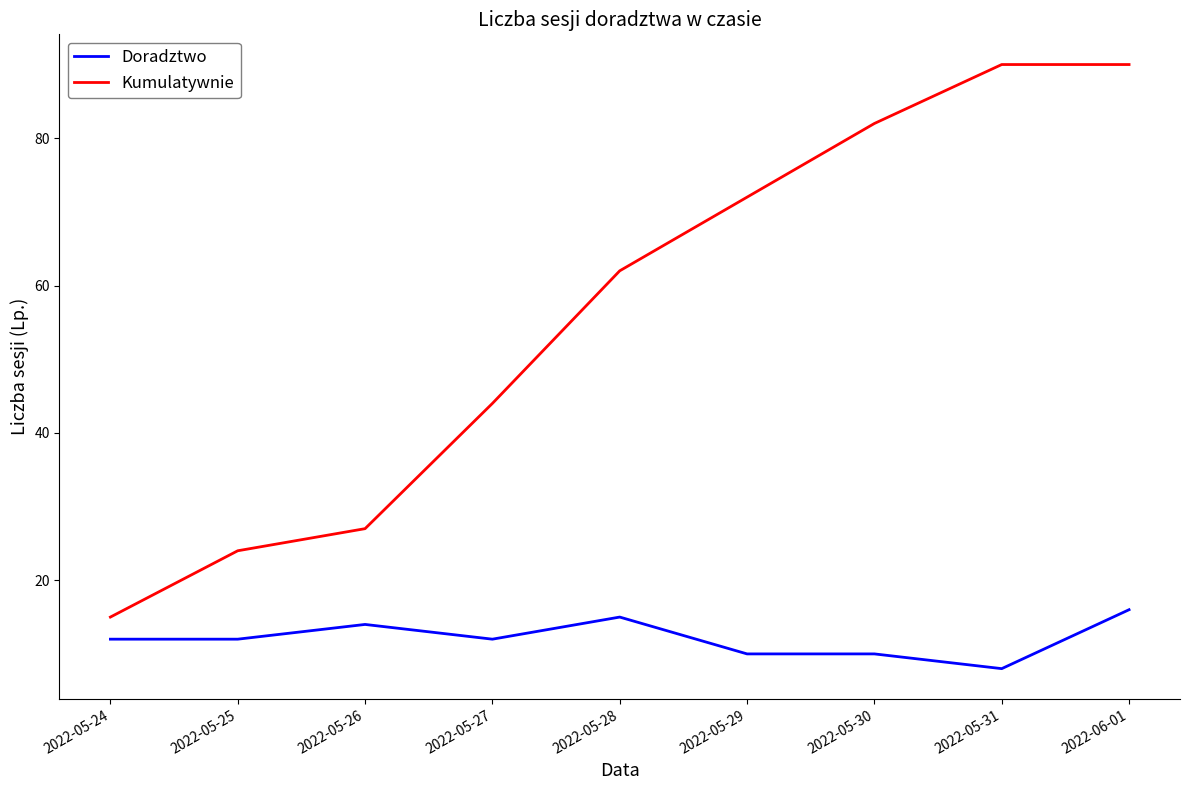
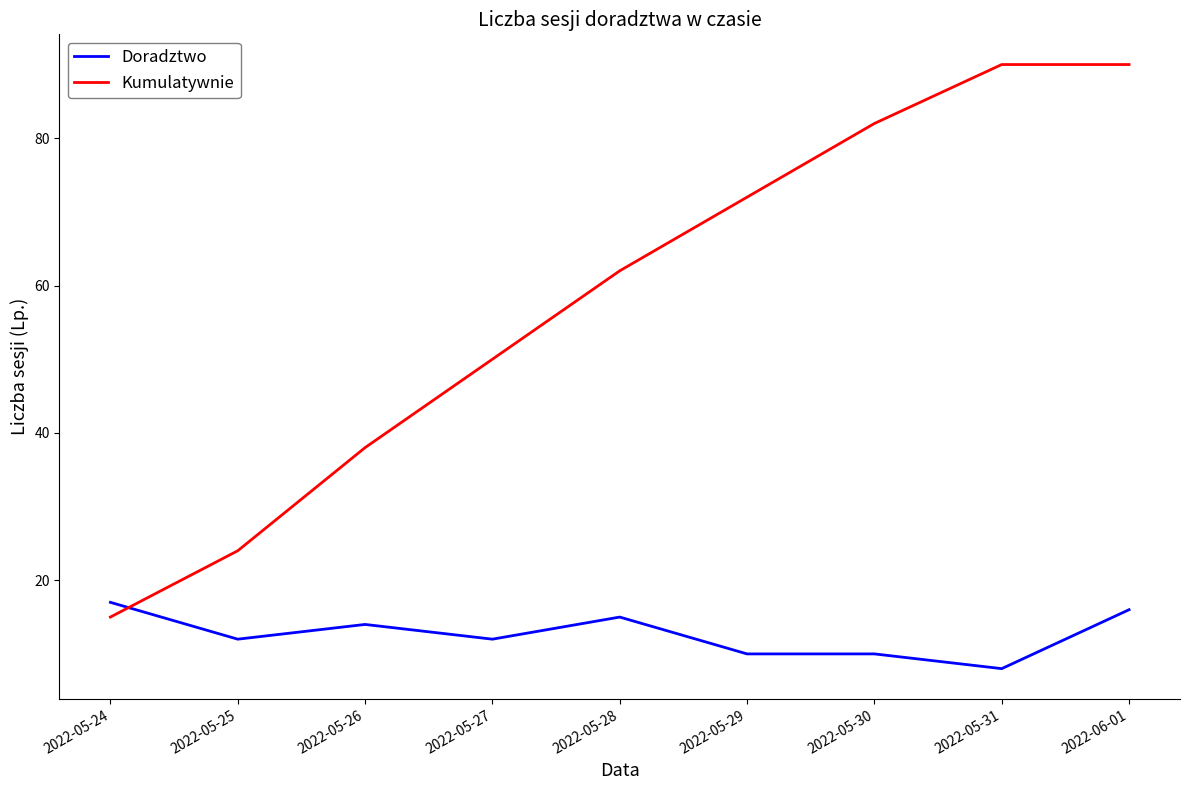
  {
    "Doradztwo": {
-     "2022-05-24": 12,
+     "2022-05-24": 17,
      "2022-05-25": 12,
      "2022-05-26": 14,
      "2022-05-27": 12,
      "2022-05-28": 15,
      "2022-05-29": 10,
      "2022-05-30": 10,
      "2022-05-31": 8,
      "2022-06-01": 16
    },
    "Kumulatywnie": {
      "2022-05-24": 15,
      "2022-05-25": 24,
-     "2022-05-26": 27,
-     "2022-05-27": 44,
+     "2022-05-26": 38,
+     "2022-05-27": 50,
      "2022-05-28": 62,
      "2022-05-29": 72,
      "2022-05-30": 82,
      "2022-05-31": 90,
      "2022-06-01": 90
    }
  }
